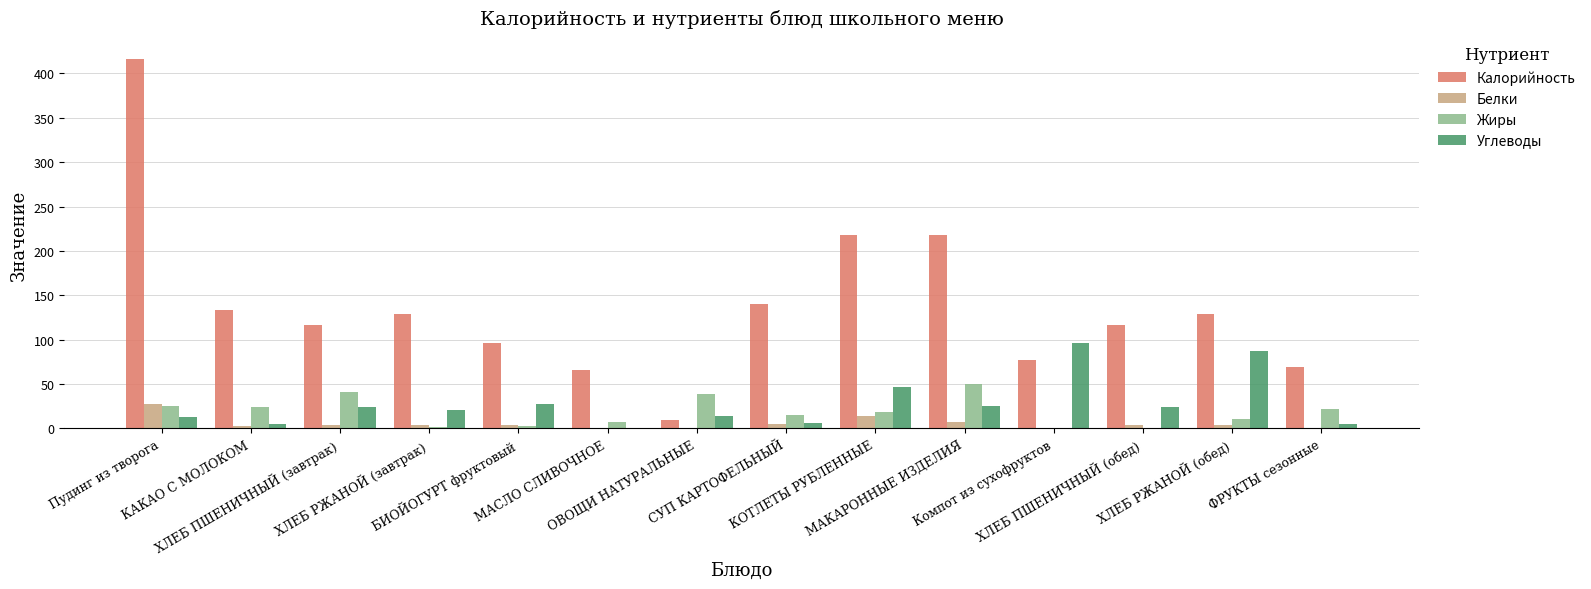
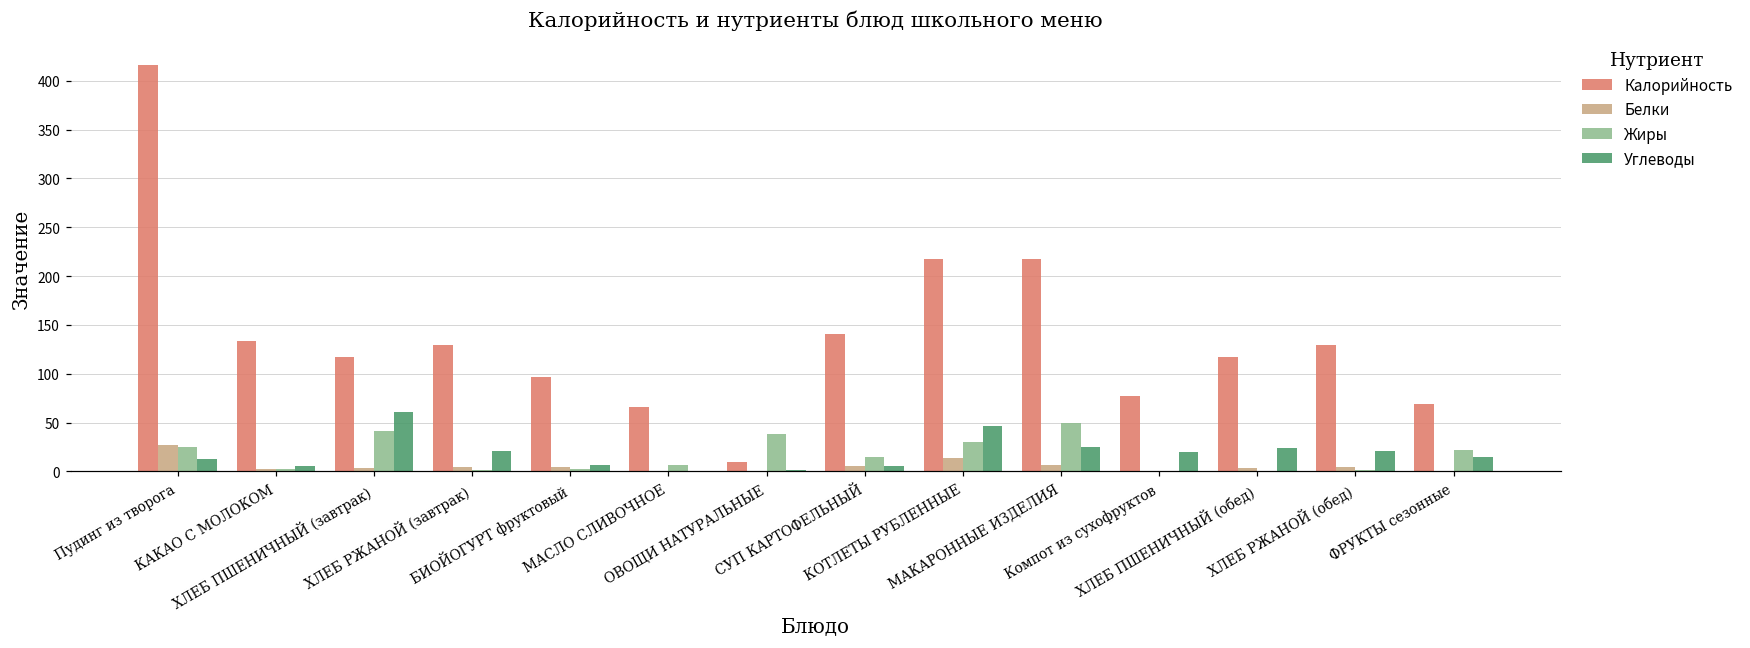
  {
    "Жиры": {
      "Пудинг из творога": 30,
-     "КАКАО С МОЛОКОМ": 20,
+     "КАКАО С МОЛОКОМ": 0,
      "ХЛЕБ ПШЕНИЧНЫЙ (завтрак)": 40,
      "БИОЙОГУРТ фруктовый": 0,
      "МАСЛО СЛИВОЧНОЕ": 10,
      "ОВОЩИ НАТУРАЛЬНЫЕ": 40,
      "СУП КАРТОФЕЛЬНЫЙ": 20,
-     "КОТЛЕТЫ РУБЛЕННЫЕ": 20,
+     "КОТЛЕТЫ РУБЛЕННЫЕ": 30,
      "МАКАРОННЫЕ ИЗДЕЛИЯ": 50,
      "Компот из сухофруктов": 0,
-     "ХЛЕБ РЖАНОЙ (обед)": 10,
+     "ХЛЕБ РЖАНОЙ (обед)": 0,
      "ФРУКТЫ сезонные": 20
    },
    "Углеводы": {
      "Пудинг из творога": 10,
      "КАКАО С МОЛОКОМ": 10,
-     "ХЛЕБ ПШЕНИЧНЫЙ (завтрак)": 20,
+     "ХЛЕБ ПШЕНИЧНЫЙ (завтрак)": 60,
      "ХЛЕБ РЖАНОЙ (завтрак)": 20,
-     "БИОЙОГУРТ фруктовый": 30,
+     "БИОЙОГУРТ фруктовый": 10,
      "МАСЛО СЛИВОЧНОЕ": 0,
-     "ОВОЩИ НАТУРАЛЬНЫЕ": 10,
+     "ОВОЩИ НАТУРАЛЬНЫЕ": 0,
      "СУП КАРТОФЕЛЬНЫЙ": 10,
      "КОТЛЕТЫ РУБЛЕННЫЕ": 50,
      "МАКАРОННЫЕ ИЗДЕЛИЯ": 30,
-     "Компот из сухофруктов": 100,
+     "Компот из сухофруктов": 20,
      "ХЛЕБ ПШЕНИЧНЫЙ (обед)": 20,
-     "ХЛЕБ РЖАНОЙ (обед)": 90,
-     "ФРУКТЫ сезонные": 0
+     "ХЛЕБ РЖАНОЙ (обед)": 20,
+     "ФРУКТЫ сезонные": 10
    }
  }
